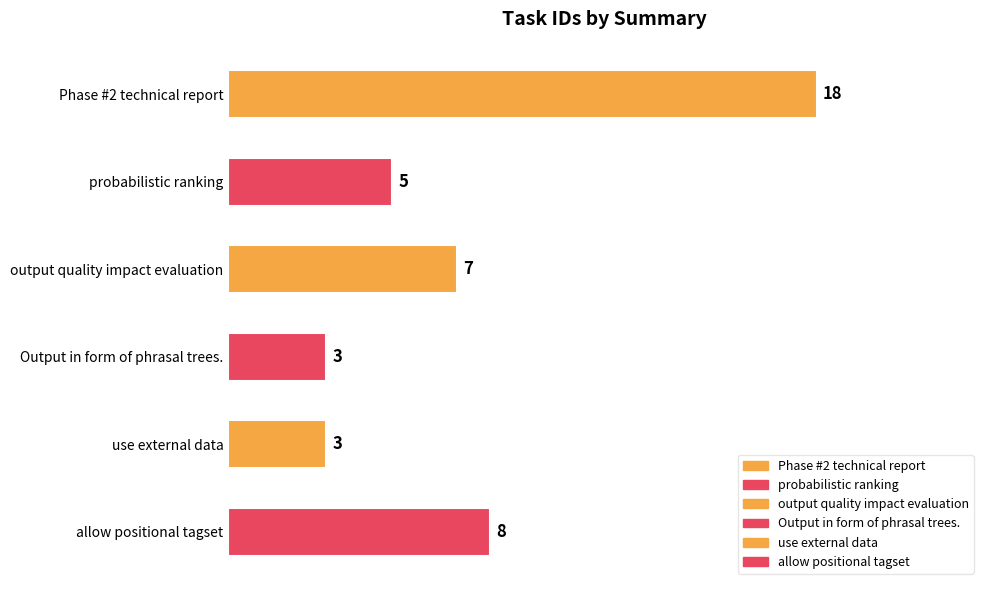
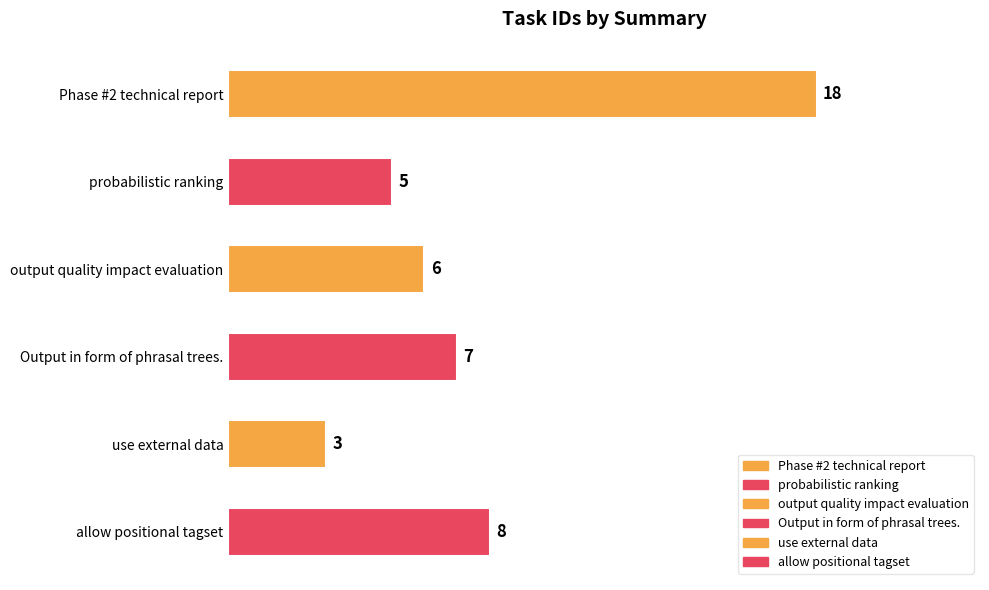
  {
    "Phase #2 technical report": 18,
    "probabilistic ranking": 5,
-   "output quality impact evaluation": 7,
-   "Output in form of phrasal trees.": 3,
+   "output quality impact evaluation": 6,
+   "Output in form of phrasal trees.": 7,
    "use external data": 3,
    "allow positional tagset": 8
  }
